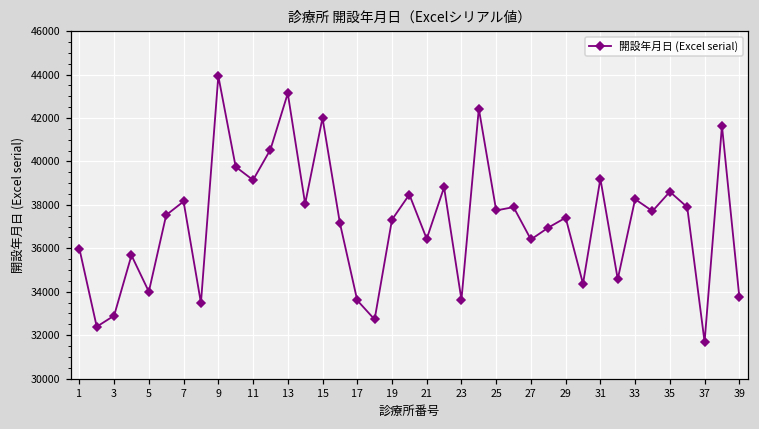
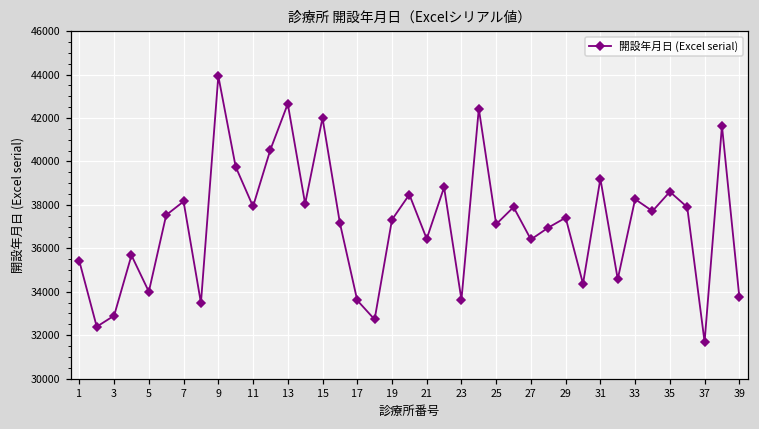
  {
-   "1": 36000,
+   "1": 35400,
    "3": 32900,
    "5": 34000,
    "7": 38200,
    "9": 43900,
-   "11": 39100,
-   "13": 43100,
+   "11": 37900,
+   "13": 42700,
    "15": 42000,
    "17": 33600,
    "19": 37300,
    "21": 36400,
    "23": 33600,
-   "25": 37700,
+   "25": 37100,
    "27": 36400,
    "29": 37400,
    "31": 39200,
    "33": 38300,
    "35": 38600,
    "37": 31700,
    "39": 33800
  }
